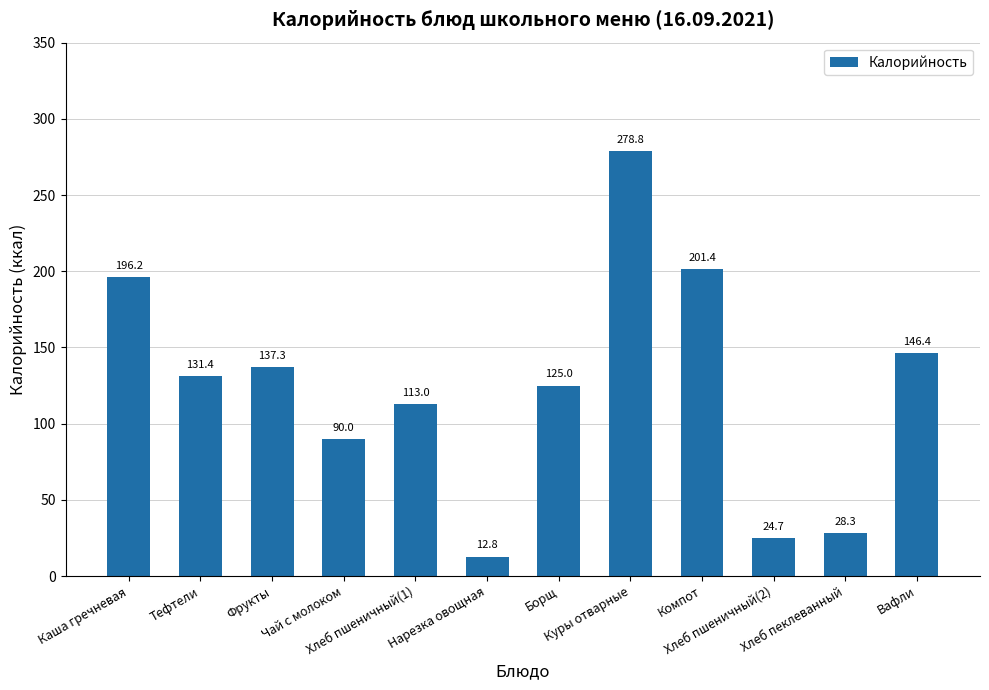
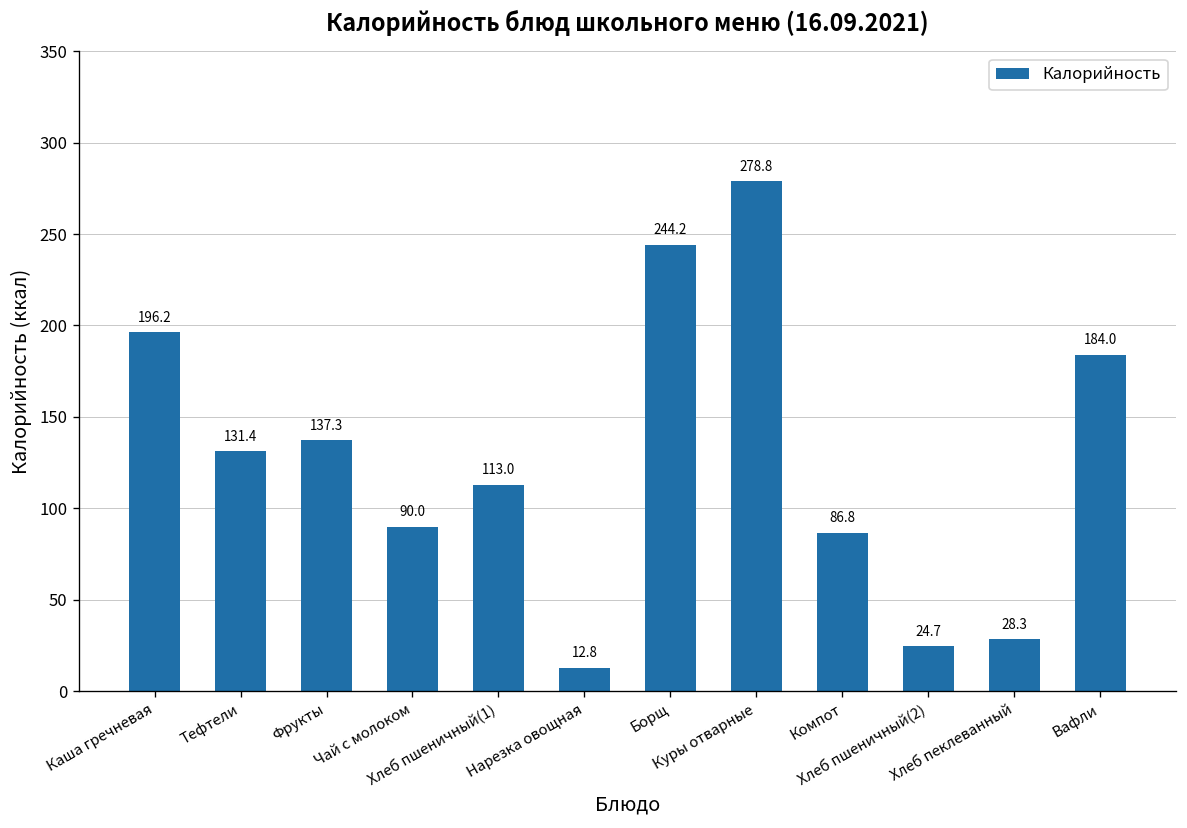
  {
    "Каша гречневая": 196.2,
    "Тефтели": 131.4,
    "Фрукты": 137.3,
    "Чай с молоком": 90.0,
    "Хлеб пшеничный(1)": 113.0,
    "Нарезка овощная": 12.8,
-   "Борщ": 125.0,
+   "Борщ": 244.2,
    "Куры отварные": 278.8,
-   "Компот": 201.4,
+   "Компот": 86.8,
    "Хлеб пшеничный(2)": 24.7,
    "Хлеб пеклеванный": 28.3,
-   "Вафли": 146.4
+   "Вафли": 184.0
  }
